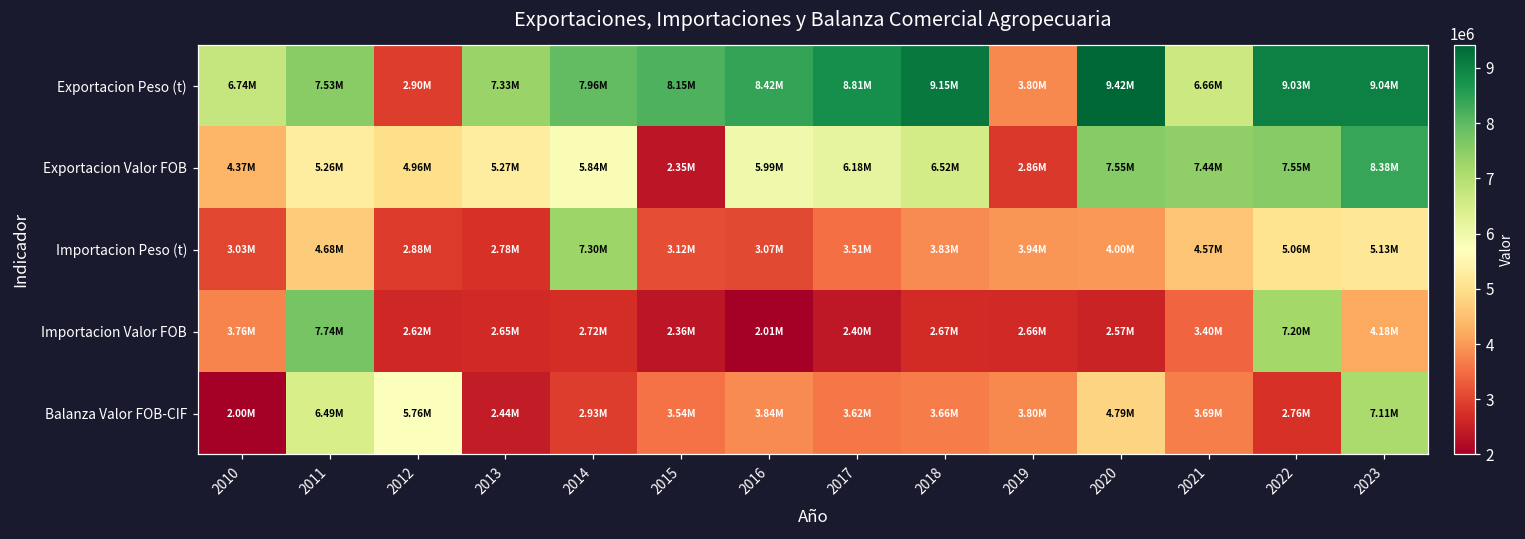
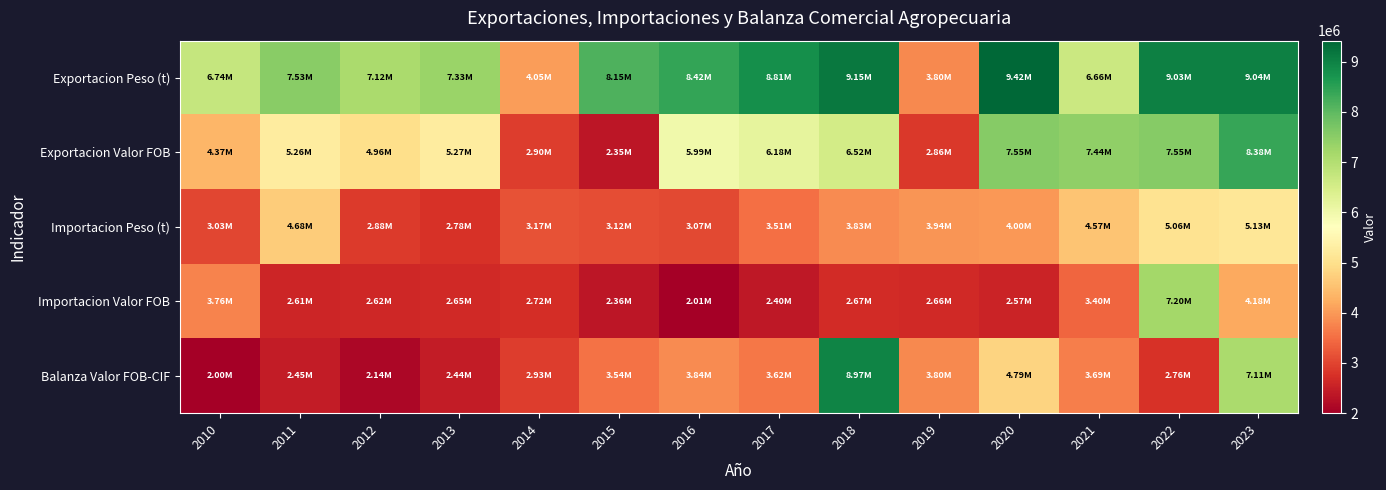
  {
    "Exportacion Peso (t)": {
      "2010": "6.74M",
      "2011": "7.53M",
-     "2012": "2.90M",
+     "2012": "7.12M",
      "2013": "7.33M",
-     "2014": "7.96M",
+     "2014": "4.05M",
      "2015": "8.15M",
      "2016": "8.42M",
      "2017": "8.81M",
      "2018": "9.15M",
      "2019": "3.80M",
      "2020": "9.42M",
      "2021": "6.66M",
      "2022": "9.03M",
      "2023": "9.04M"
    },
    "Exportacion Valor FOB": {
      "2010": "4.37M",
      "2011": "5.26M",
      "2012": "4.96M",
      "2013": "5.27M",
-     "2014": "5.84M",
+     "2014": "2.90M",
      "2015": "2.35M",
      "2016": "5.99M",
      "2017": "6.18M",
      "2018": "6.52M",
      "2019": "2.86M",
      "2020": "7.55M",
      "2021": "7.44M",
      "2022": "7.55M",
      "2023": "8.38M"
    },
    "Importacion Peso (t)": {
      "2010": "3.03M",
      "2011": "4.68M",
      "2012": "2.88M",
      "2013": "2.78M",
-     "2014": "7.30M",
+     "2014": "3.17M",
      "2015": "3.12M",
      "2016": "3.07M",
      "2017": "3.51M",
      "2018": "3.83M",
      "2019": "3.94M",
      "2020": "4.00M",
      "2021": "4.57M",
      "2022": "5.06M",
      "2023": "5.13M"
    },
    "Importacion Valor FOB": {
      "2010": "3.76M",
-     "2011": "7.74M",
+     "2011": "2.61M",
      "2012": "2.62M",
      "2013": "2.65M",
      "2014": "2.72M",
      "2015": "2.36M",
      "2016": "2.01M",
      "2017": "2.40M",
      "2018": "2.67M",
      "2019": "2.66M",
      "2020": "2.57M",
      "2021": "3.40M",
      "2022": "7.20M",
      "2023": "4.18M"
    },
    "Balanza Valor FOB-CIF": {
      "2010": "2.00M",
-     "2011": "6.49M",
-     "2012": "5.76M",
+     "2011": "2.45M",
+     "2012": "2.14M",
      "2013": "2.44M",
      "2014": "2.93M",
      "2015": "3.54M",
      "2016": "3.84M",
      "2017": "3.62M",
-     "2018": "3.66M",
+     "2018": "8.97M",
      "2019": "3.80M",
      "2020": "4.79M",
      "2021": "3.69M",
      "2022": "2.76M",
      "2023": "7.11M"
    }
  }
